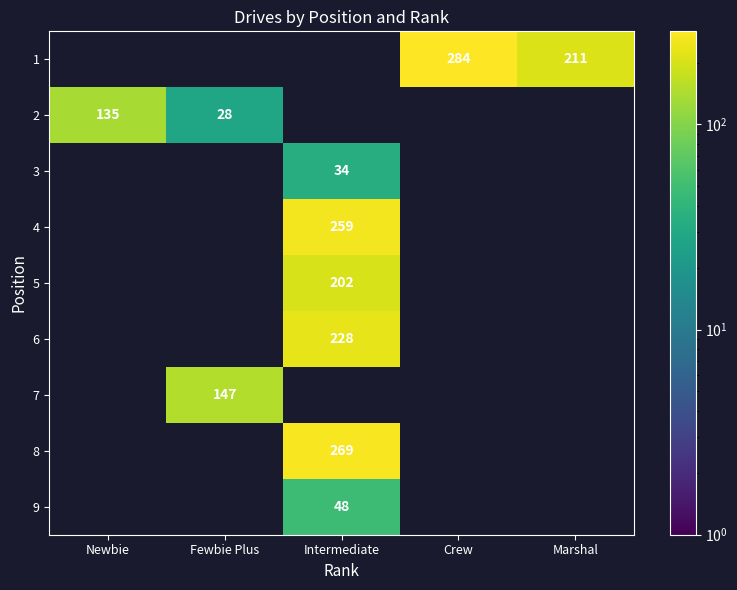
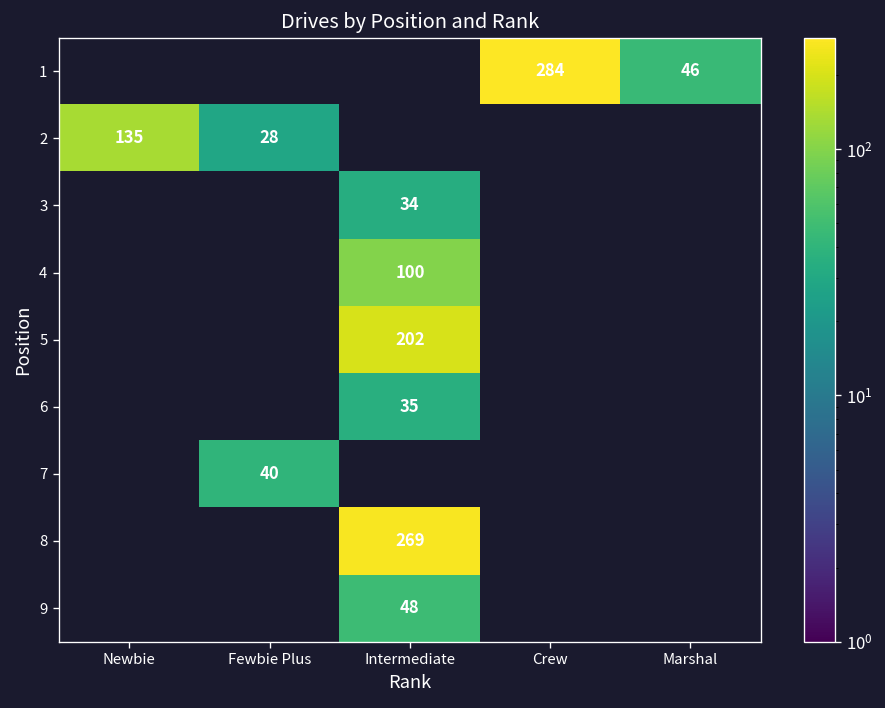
  {
    "1": {
      "Crew": 284,
-     "Marshal": 211
+     "Marshal": 46
    },
    "2": {
      "Newbie": 135,
      "Fewbie Plus": 28
    },
    "3": {
      "Intermediate": 34
    },
    "4": {
-     "Intermediate": 259
+     "Intermediate": 100
    },
    "5": {
      "Intermediate": 202
    },
    "6": {
-     "Intermediate": 228
+     "Intermediate": 35
    },
    "7": {
-     "Fewbie Plus": 147
+     "Fewbie Plus": 40
    },
    "8": {
      "Intermediate": 269
    },
    "9": {
      "Intermediate": 48
    }
  }
